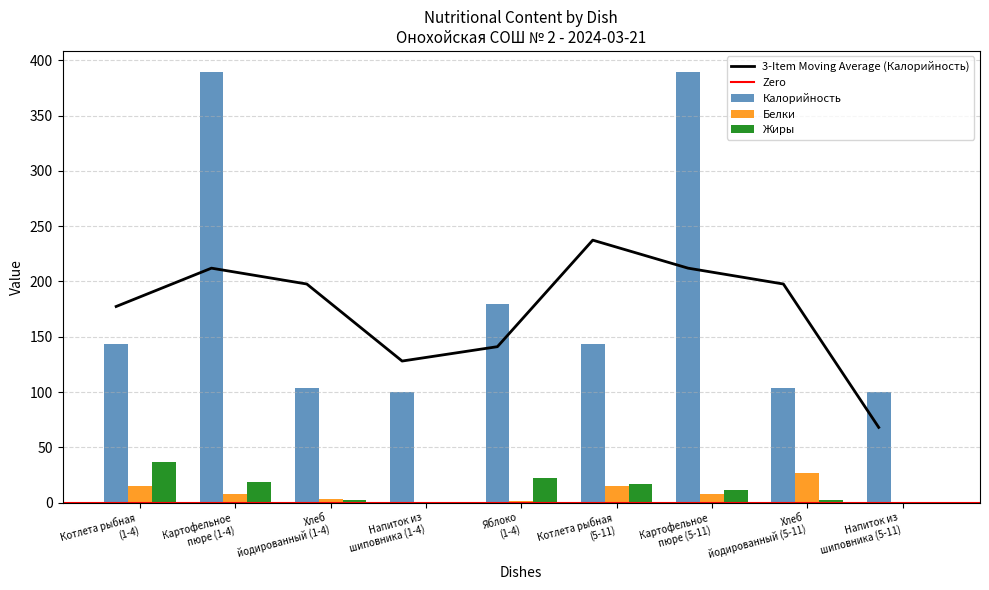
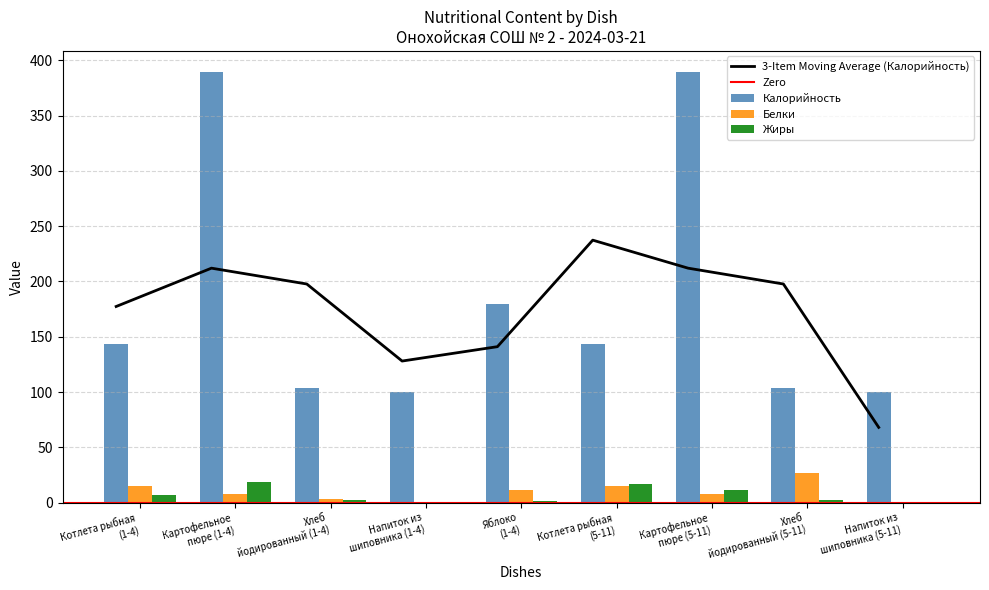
  {
    "Калорийность": {
      "Котлета рыбная (1-4)": 143,
      "Картофельное пюре (1-4)": 389,
      "Хлеб йодированный (1-4)": 104,
      "Напиток из шиповника (1-4)": 100,
      "Яблоко (1-4)": 180,
      "Котлета рыбная (5-11)": 143,
      "Картофельное пюре (5-11)": 389,
      "Хлеб йодированный (5-11)": 104,
      "Напиток из шиповника (5-11)": 100
    },
    "Белки": {
      "Котлета рыбная (1-4)": 15,
      "Картофельное пюре (1-4)": 8,
      "Хлеб йодированный (1-4)": 3,
      "Напиток из шиповника (1-4)": 0,
-     "Яблоко (1-4)": 1,
+     "Яблоко (1-4)": 11,
      "Котлета рыбная (5-11)": 15,
      "Картофельное пюре (5-11)": 8,
      "Хлеб йодированный (5-11)": 27,
      "Напиток из шиповника (5-11)": 0
    },
    "Жиры": {
-     "Котлета рыбная (1-4)": 37,
+     "Котлета рыбная (1-4)": 7,
      "Картофельное пюре (1-4)": 19,
      "Напиток из шиповника (1-4)": 0,
-     "Яблоко (1-4)": 22,
+     "Яблоко (1-4)": 1,
      "Котлета рыбная (5-11)": 17,
      "Картофельное пюре (5-11)": 11,
      "Напиток из шиповника (5-11)": 0
    }
  }
